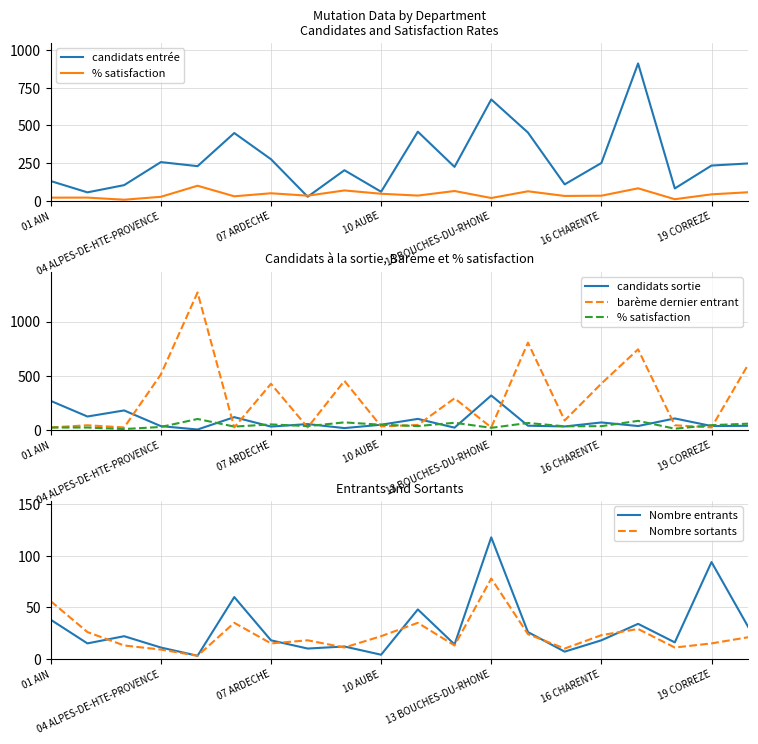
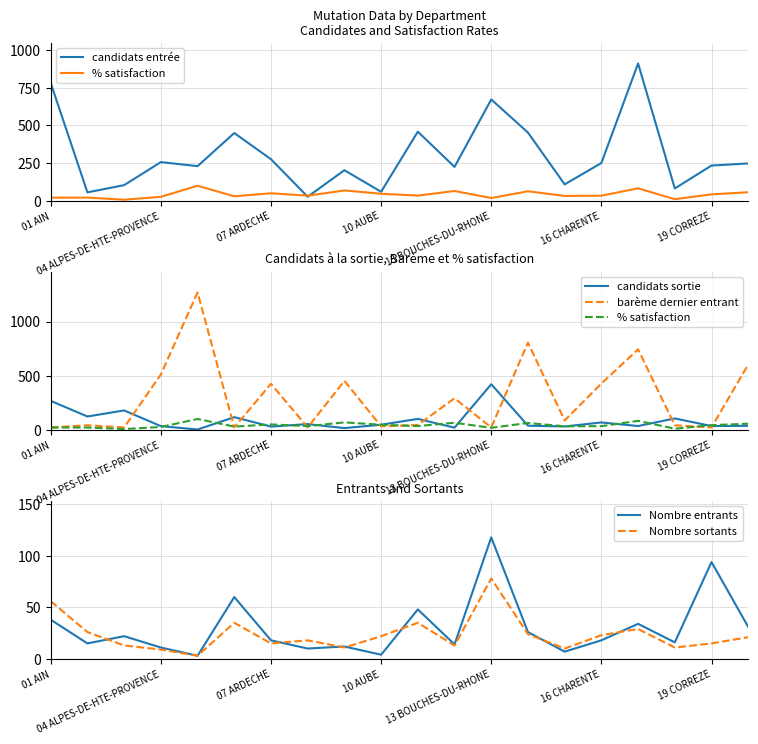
  {
    "Mutation Data by Department Candidates and Satisfaction Rates": {
      "candidats entrée": {
-       "01 AIN": 130,
+       "01 AIN": 780,
        "04 ALPES-DE-HTE-PROVENCE": 260,
        "07 ARDECHE": 280,
        "13 BOUCHES-DU-RHONE": 670,
        "16 CHARENTE": 250,
        "19 CORREZE": 230
      }
    },
    "Candidats à la sortie, Barème et % satisfaction": {
      "candidats sortie": {
        "01 AIN": 270,
-       "13 BOUCHES-DU-RHONE": 320,
+       "13 BOUCHES-DU-RHONE": 420,
        "16 CHARENTE": 70
      },
      "barème dernier entrant": {
        "04 ALPES-DE-HTE-PROVENCE": 510,
        "07 ARDECHE": 420,
        "16 CHARENTE": 430
      },
      "% satisfaction": {
        "16 CHARENTE": 30
      }
    },
    "Entrants and Sortants": {
      "Nombre entrants": {
        "01 AIN": 38,
        "07 ARDECHE": 18,
        "10 AUBE": 4,
        "13 BOUCHES-DU-RHONE": 118,
        "16 CHARENTE": 18,
        "19 CORREZE": 94
      },
      "Nombre sortants": {
        "01 AIN": 56,
        "07 ARDECHE": 15,
        "10 AUBE": 22,
        "13 BOUCHES-DU-RHONE": 78,
        "16 CHARENTE": 23,
        "19 CORREZE": 15
      }
    }
  }
